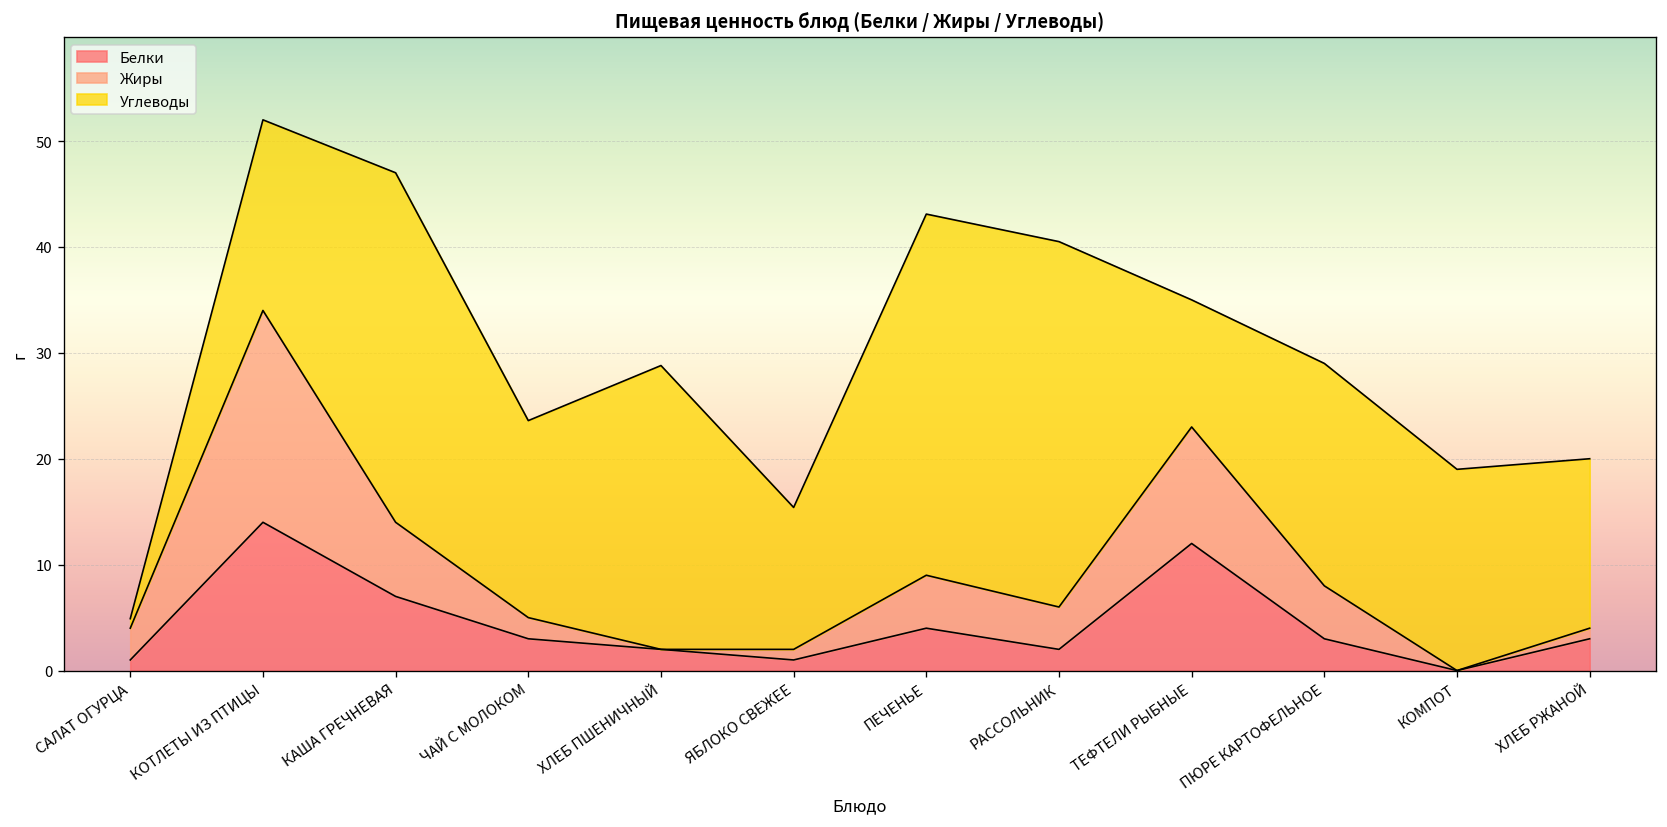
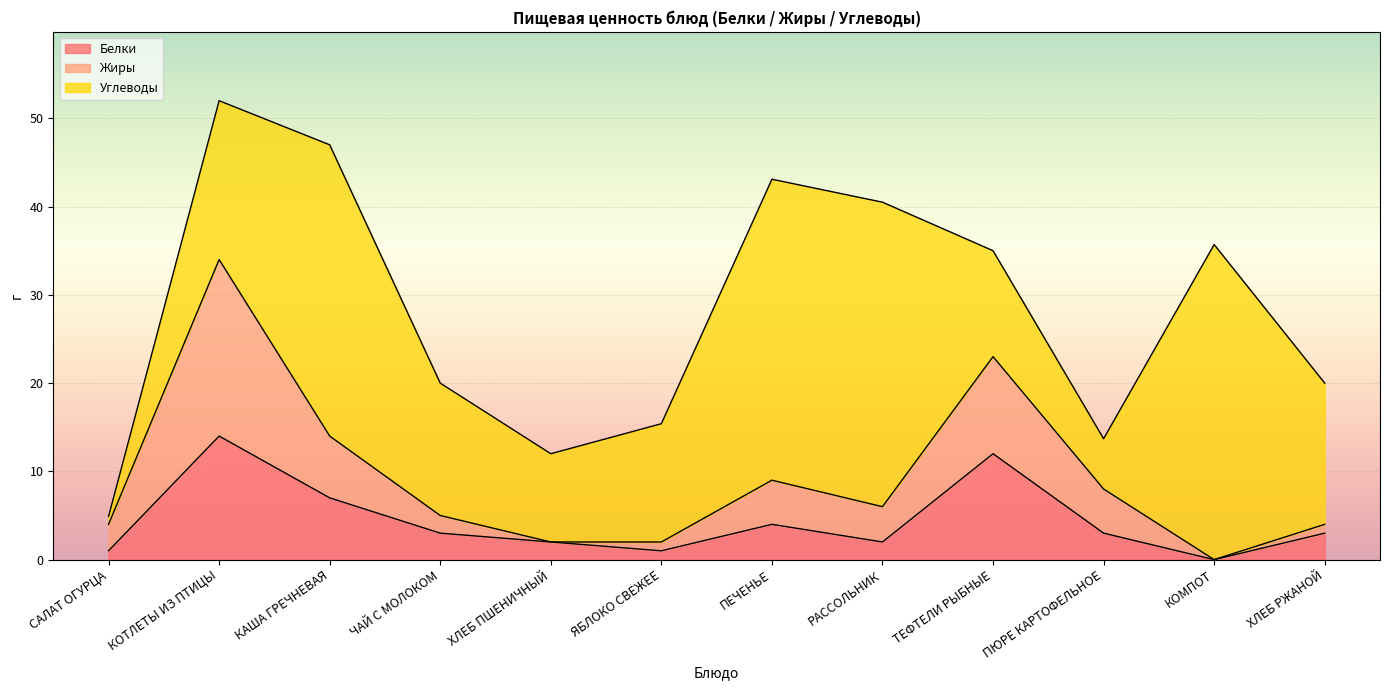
  {
    "Углеводы": {
      "САЛАТ ОГУРЦА": 1,
      "КОТЛЕТЫ ИЗ ПТИЦЫ": 18,
      "КАША ГРЕЧНЕВАЯ": 33,
-     "ЧАЙ С МОЛОКОМ": 19,
-     "ХЛЕБ ПШЕНИЧНЫЙ": 27,
+     "ЧАЙ С МОЛОКОМ": 15,
+     "ХЛЕБ ПШЕНИЧНЫЙ": 10,
      "ЯБЛОКО СВЕЖЕЕ": 13,
      "ПЕЧЕНЬЕ": 34,
      "РАССОЛЬНИК": 35,
      "ТЕФТЕЛИ РЫБНЫЕ": 12,
-     "ПЮРЕ КАРТОФЕЛЬНОЕ": 21,
-     "КОМПОТ": 19,
+     "ПЮРЕ КАРТОФЕЛЬНОЕ": 6,
+     "КОМПОТ": 36,
      "ХЛЕБ РЖАНОЙ": 16
    }
  }
